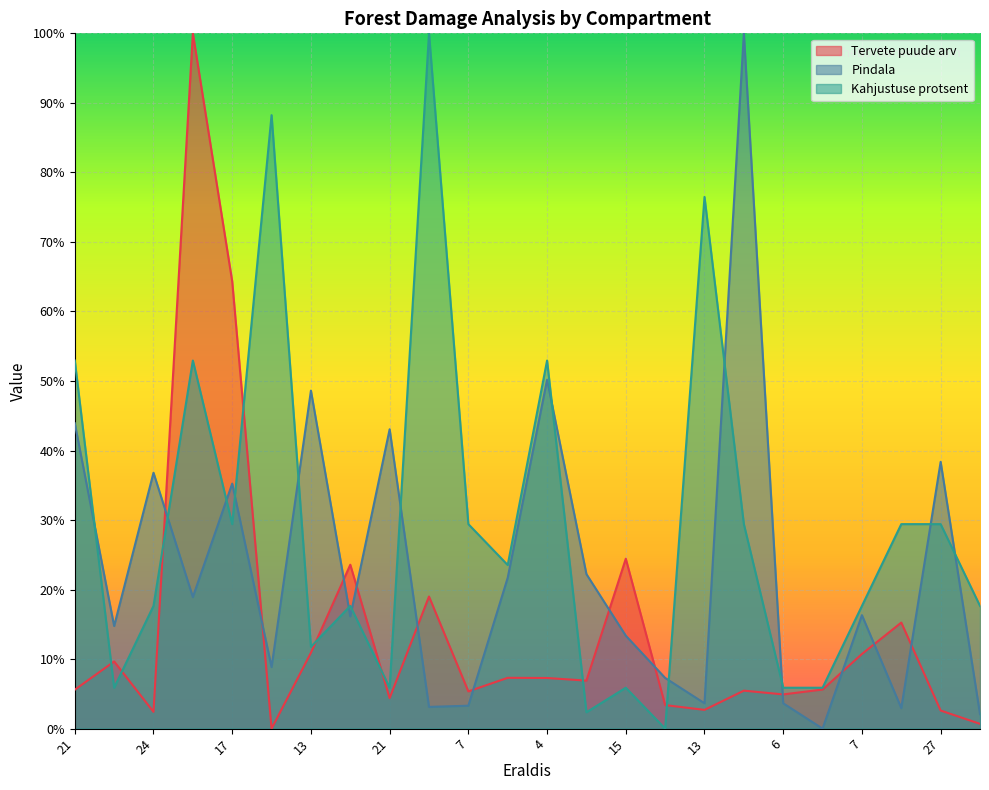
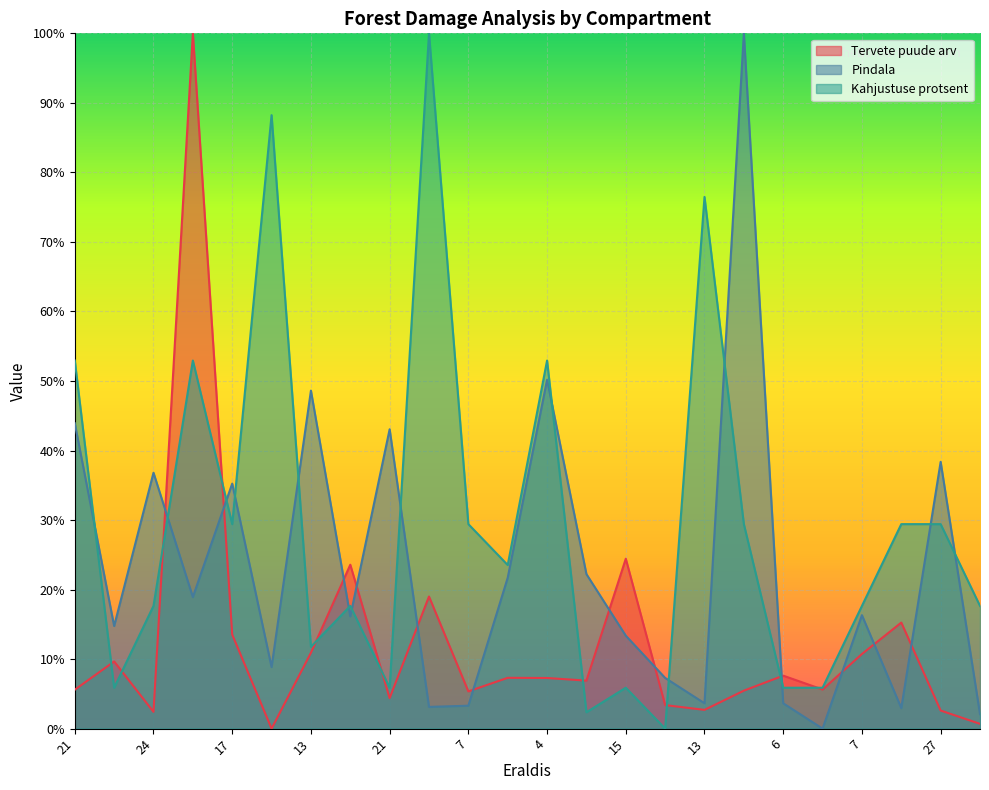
  {
    "Tervete puude arv": {
      "24": "2%",
-     "17": "64%",
+     "17": "14%",
      "15": "24%",
-     "6": "5%",
+     "6": "8%",
      "27": "3%"
    }
  }
